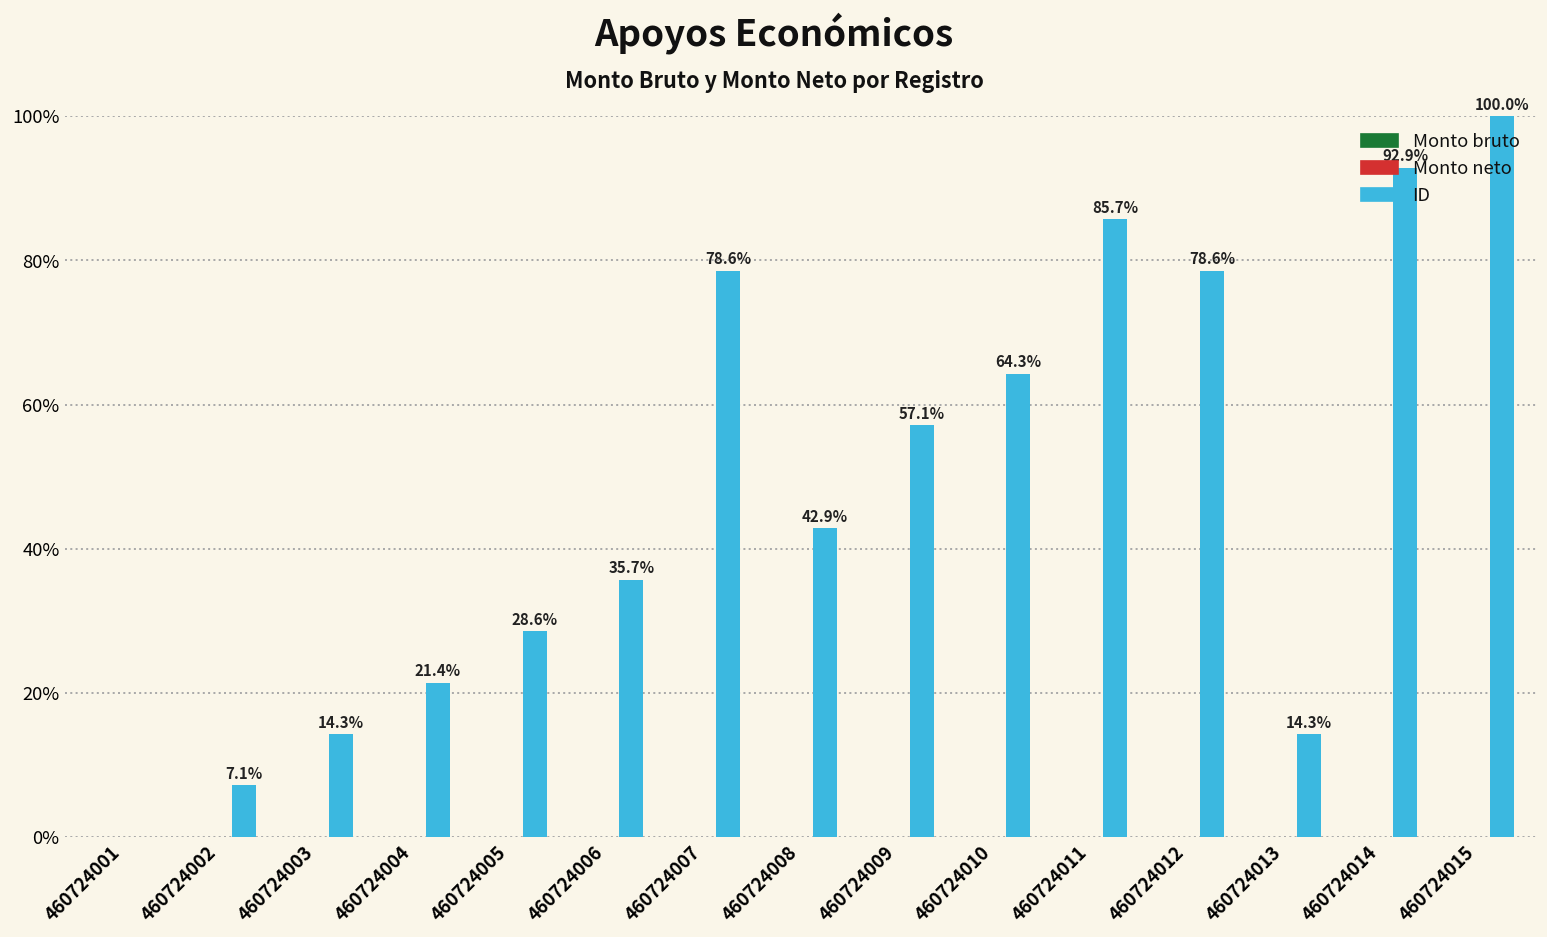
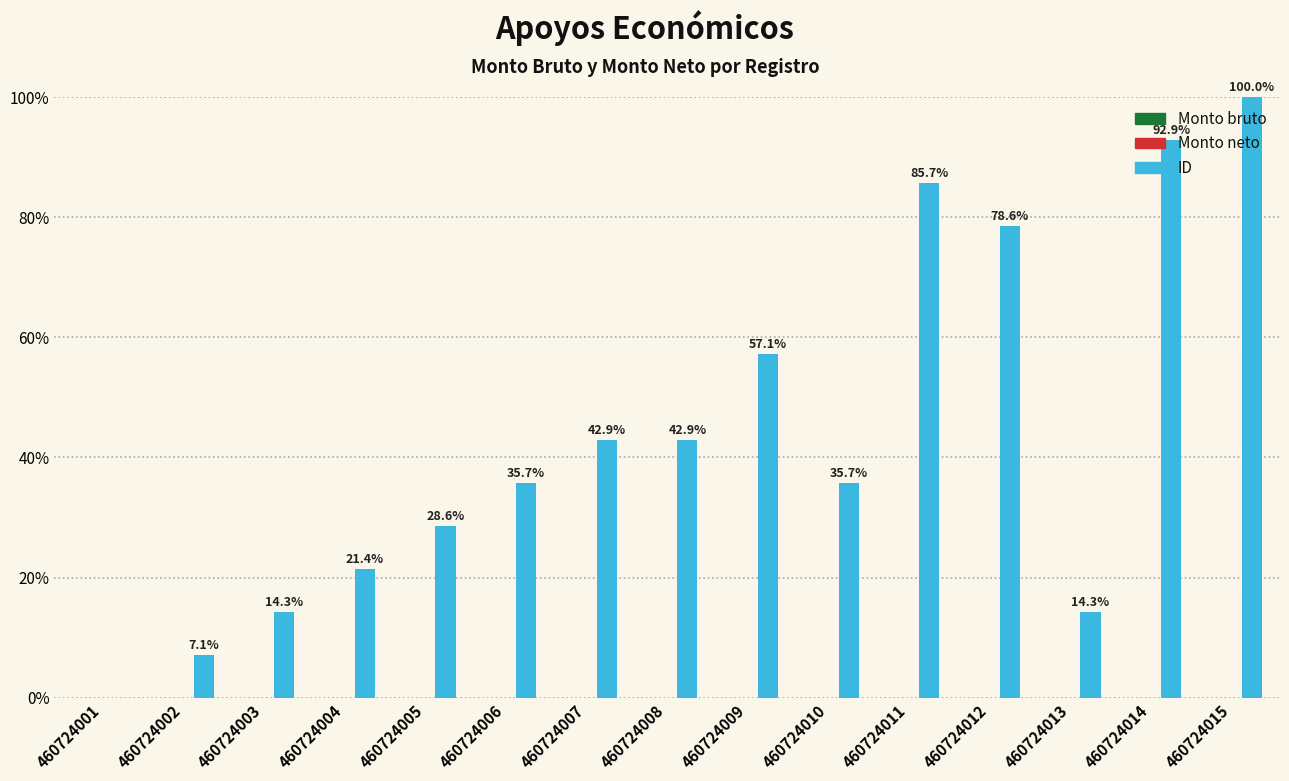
  {
    "Monto bruto": {
      "460724001": "0%",
      "460724002": "0%",
      "460724003": "0%",
      "460724004": "0%",
      "460724005": "0%",
      "460724006": "0%",
      "460724007": "0%",
      "460724008": "0%",
      "460724009": "0%",
      "460724010": "0%",
      "460724011": "0%",
      "460724012": "0%",
      "460724013": "0%",
      "460724014": "0%",
      "460724015": "0%"
    },
    "Monto neto": {
      "460724001": "0%",
      "460724002": "0%",
      "460724003": "0%",
      "460724004": "0%",
      "460724005": "0%",
      "460724006": "0%",
      "460724007": "0%",
      "460724008": "0%",
      "460724009": "0%",
      "460724010": "0%",
      "460724011": "0%",
      "460724012": "0%",
      "460724013": "0%",
      "460724014": "0%",
      "460724015": "0%"
    },
    "ID": {
      "460724002": "7.1%",
      "460724003": "14.3%",
      "460724004": "21.4%",
      "460724005": "28.6%",
      "460724006": "35.7%",
-     "460724007": "78.6%",
+     "460724007": "42.9%",
      "460724008": "42.9%",
      "460724009": "57.1%",
-     "460724010": "64.3%",
+     "460724010": "35.7%",
      "460724011": "85.7%",
      "460724012": "78.6%",
      "460724013": "14.3%",
      "460724014": "92.9%",
      "460724015": "100.0%"
    }
  }
